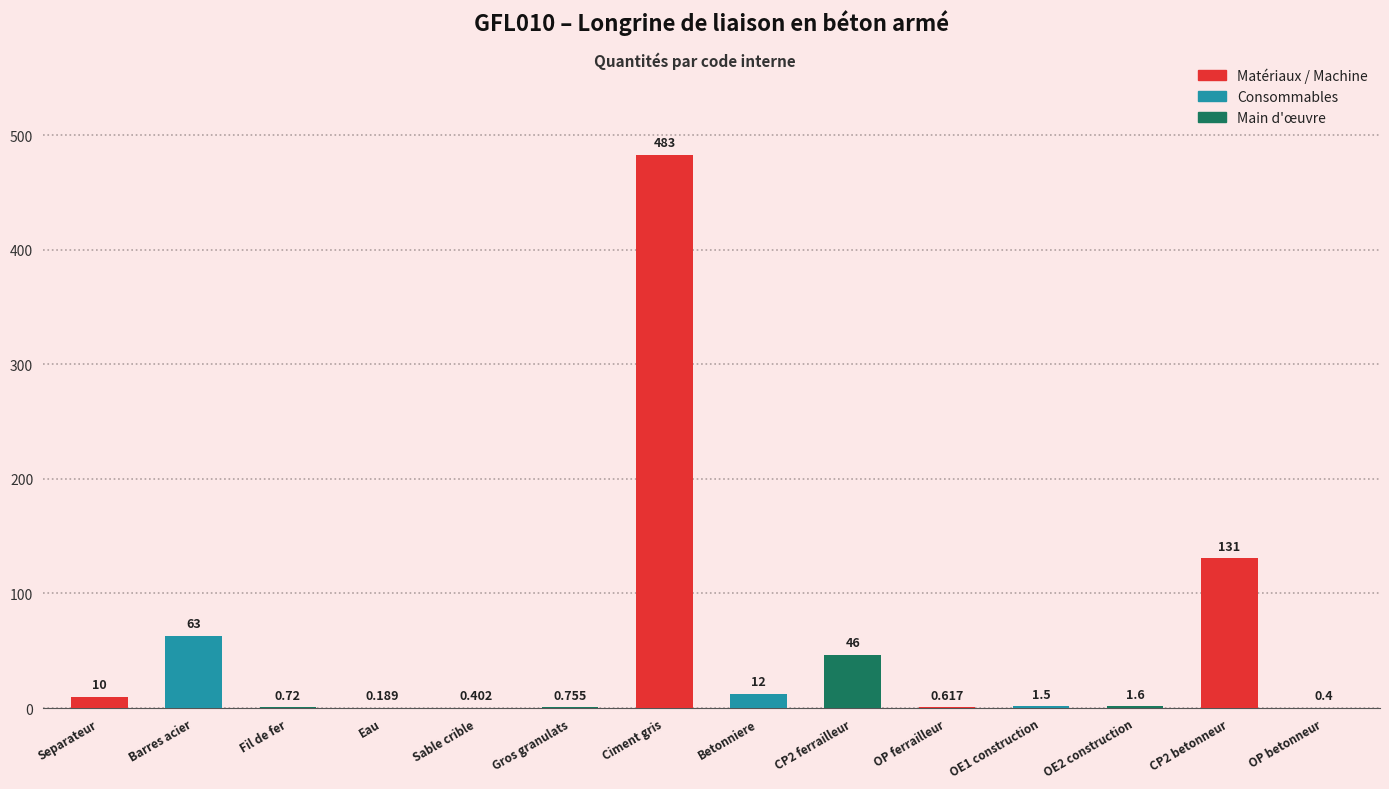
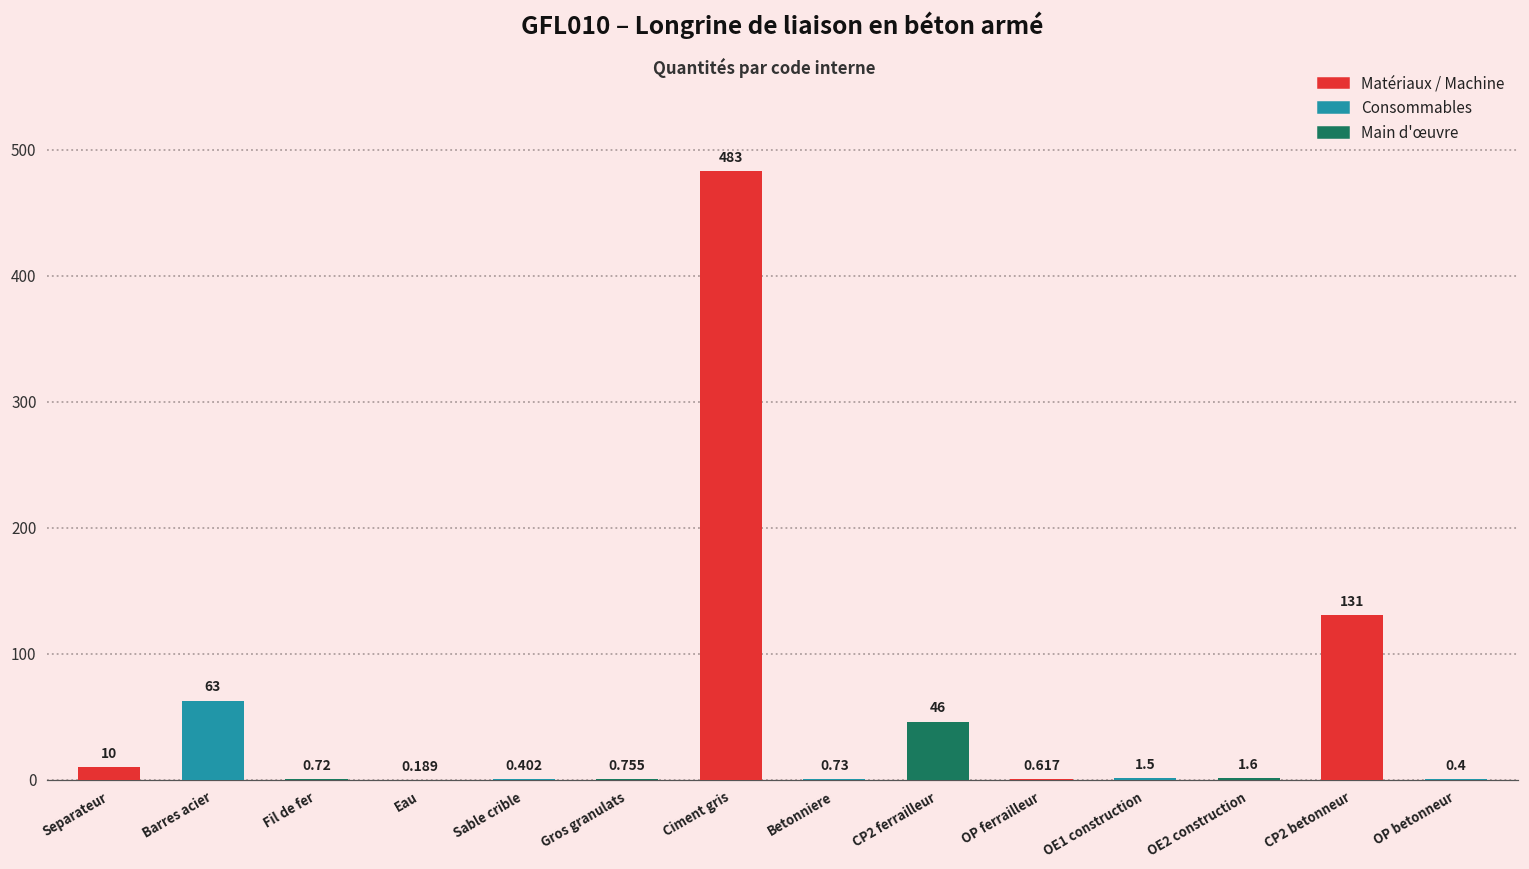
  {
    "Separateur": 10,
    "Barres acier": 63,
    "Fil de fer": 0.72,
    "Eau": 0.189,
    "Sable crible": 0.402,
    "Gros granulats": 0.755,
    "Ciment gris": 483,
-   "Betonniere": 12,
+   "Betonniere": 0.73,
    "CP2 ferrailleur": 46,
    "OP ferrailleur": 0.617,
    "OE1 construction": 1.5,
    "OE2 construction": 1.6,
    "CP2 betonneur": 131,
    "OP betonneur": 0.4
  }
